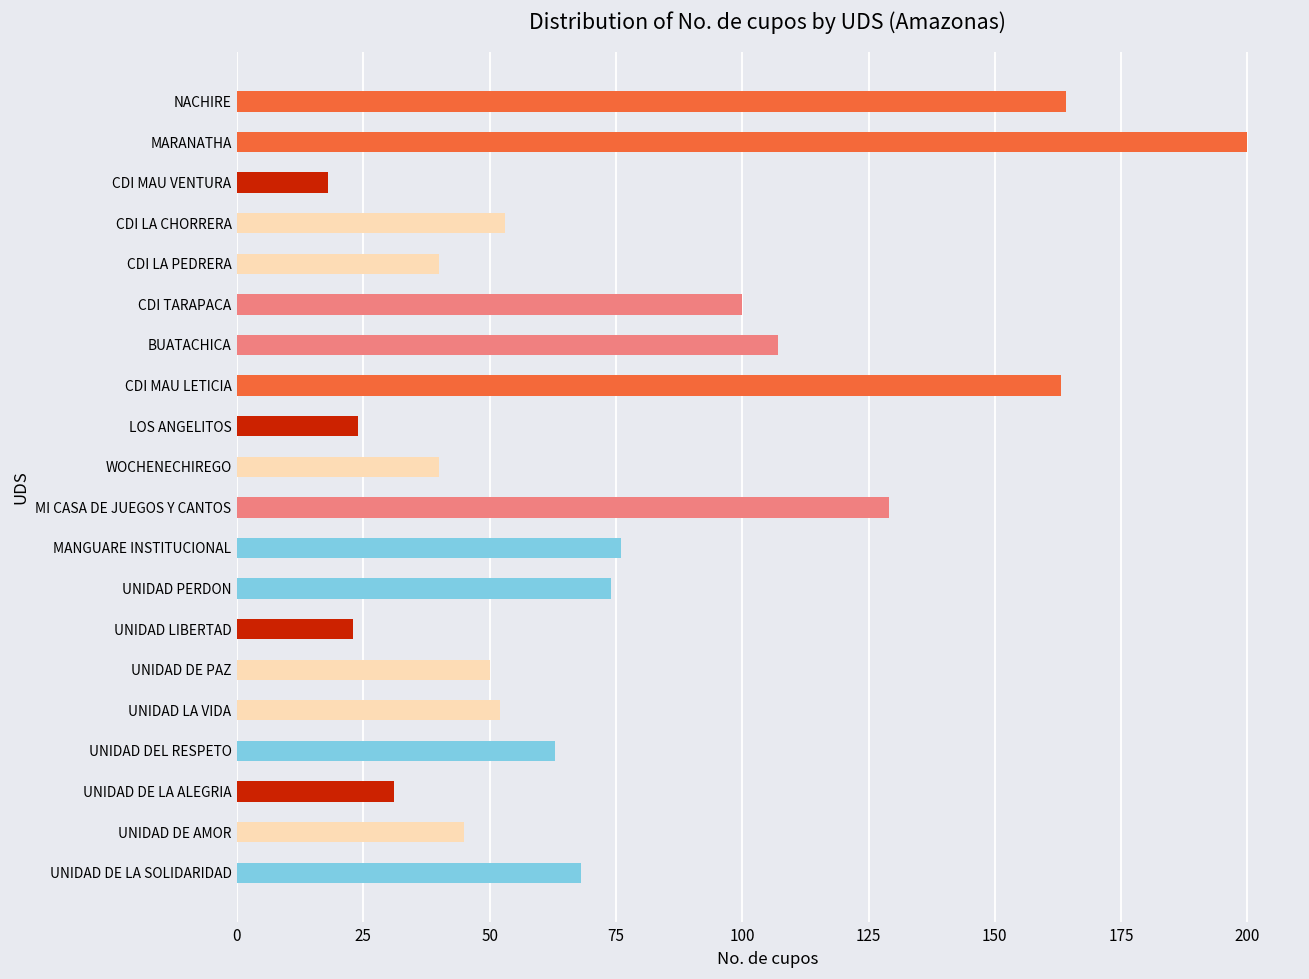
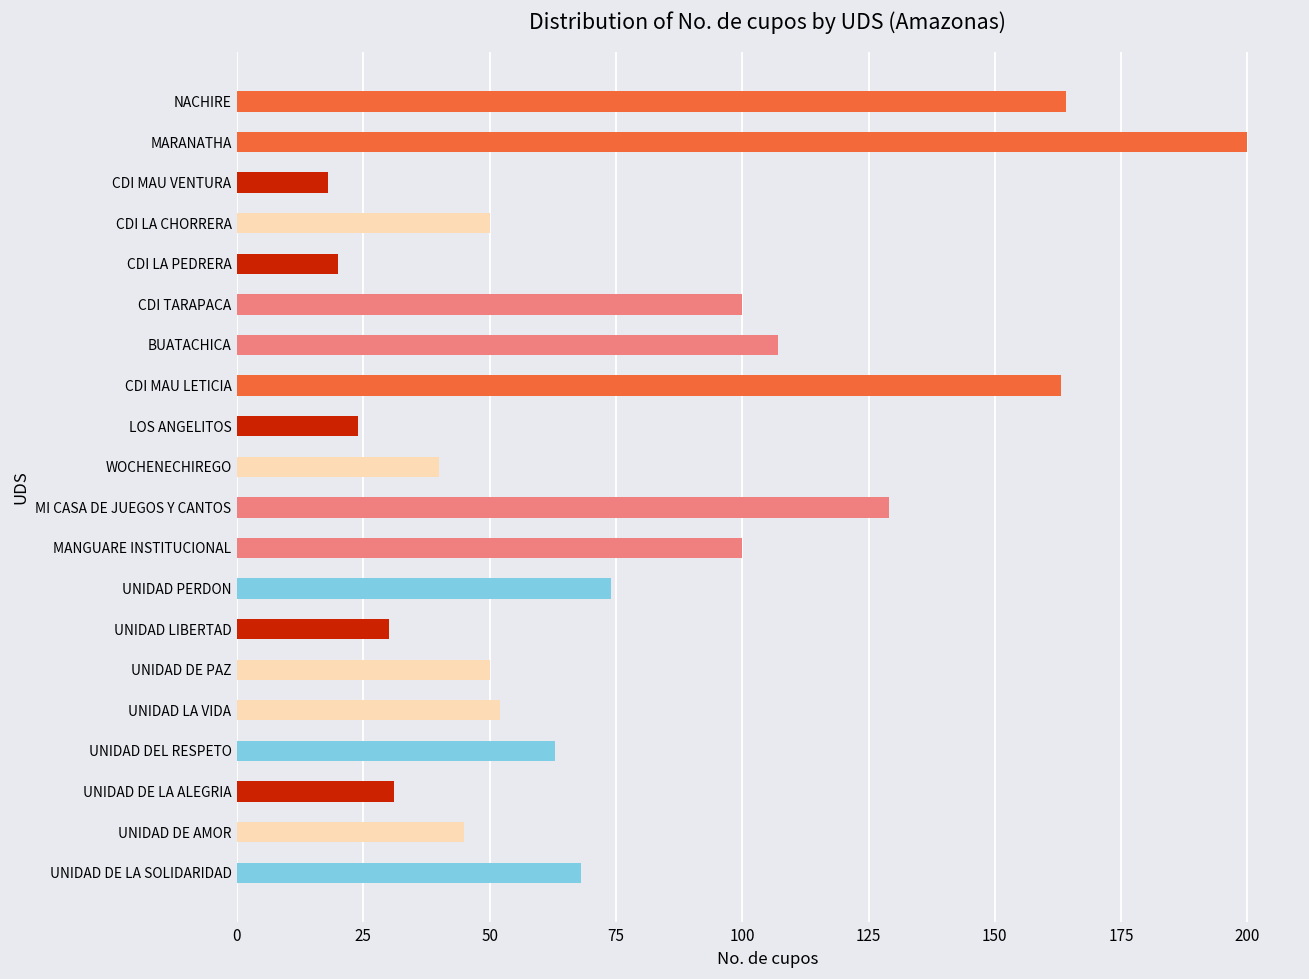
  {
    "NACHIRE": 164,
    "MARANATHA": 200,
    "CDI MAU VENTURA": 18,
-   "CDI LA CHORRERA": 53,
-   "CDI LA PEDRERA": 40,
+   "CDI LA CHORRERA": 50,
+   "CDI LA PEDRERA": 20,
    "CDI TARAPACA": 100,
    "BUATACHICA": 107,
    "CDI MAU LETICIA": 163,
    "LOS ANGELITOS": 24,
    "WOCHENECHIREGO": 40,
    "MI CASA DE JUEGOS Y CANTOS": 129,
-   "MANGUARE INSTITUCIONAL": 76,
+   "MANGUARE INSTITUCIONAL": 100,
    "UNIDAD PERDON": 74,
-   "UNIDAD LIBERTAD": 23,
+   "UNIDAD LIBERTAD": 30,
    "UNIDAD DE PAZ": 50,
    "UNIDAD LA VIDA": 52,
    "UNIDAD DEL RESPETO": 63,
    "UNIDAD DE LA ALEGRIA": 31,
    "UNIDAD DE AMOR": 45,
    "UNIDAD DE LA SOLIDARIDAD": 68
  }
